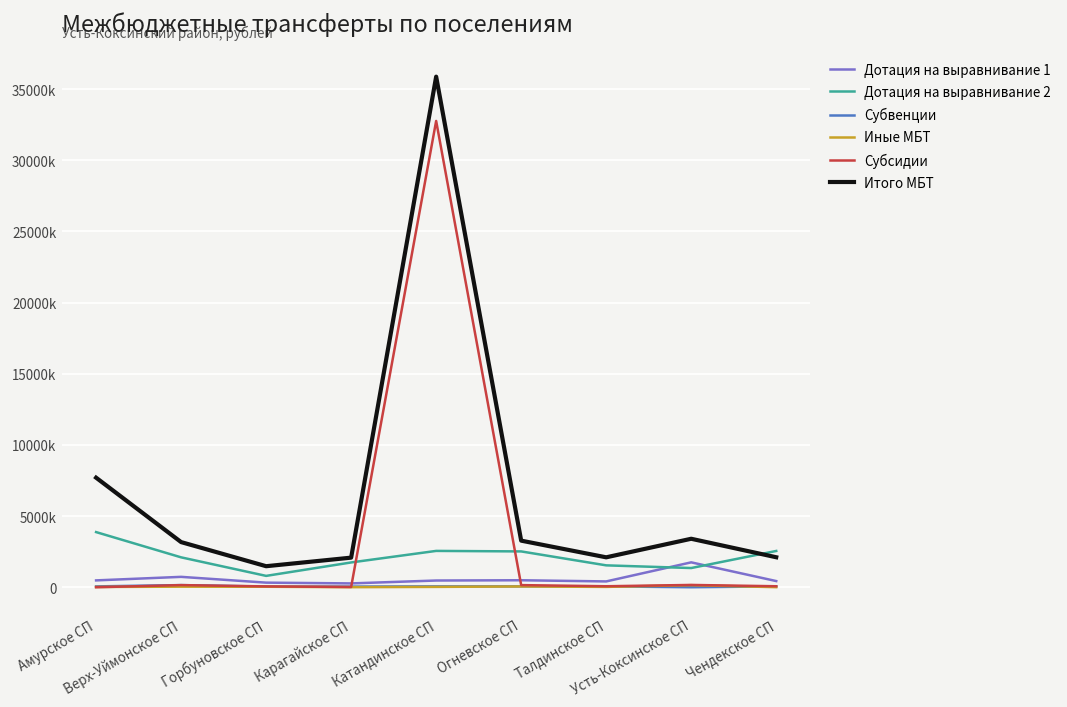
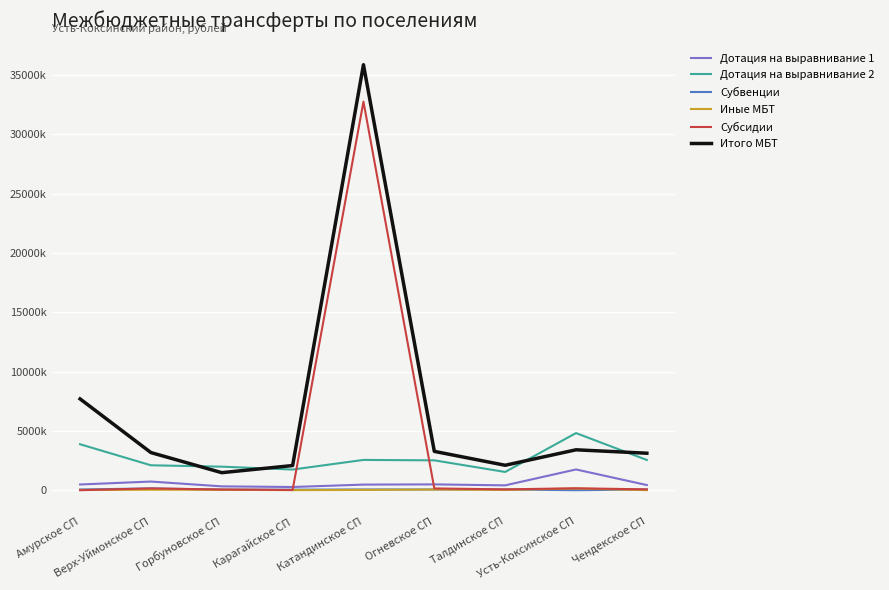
  {
    "Дотация на выравнивание 2": {
      "Амурское СП": 3900000,
      "Верх-Уймонское СП": 2100000,
-     "Горбуновское СП": 800000,
+     "Горбуновское СП": 2000000,
      "Карагайское СП": 1700000,
      "Катандинское СП": 2600000,
      "Огневское СП": 2500000,
      "Талдинское СП": 1500000,
-     "Усть-Коксинское СП": 1300000,
+     "Усть-Коксинское СП": 4800000,
      "Чендекское СП": 2500000
    },
    "Субсидии": {
      "Катандинское СП": 32800000
    },
    "Итого МБТ": {
      "Амурское СП": 7700000,
      "Верх-Уймонское СП": 3200000,
      "Горбуновское СП": 1500000,
      "Карагайское СП": 2100000,
      "Катандинское СП": 35900000,
      "Огневское СП": 3300000,
      "Талдинское СП": 2100000,
      "Усть-Коксинское СП": 3400000,
-     "Чендекское СП": 2100000
+     "Чендекское СП": 3100000
    }
  }
